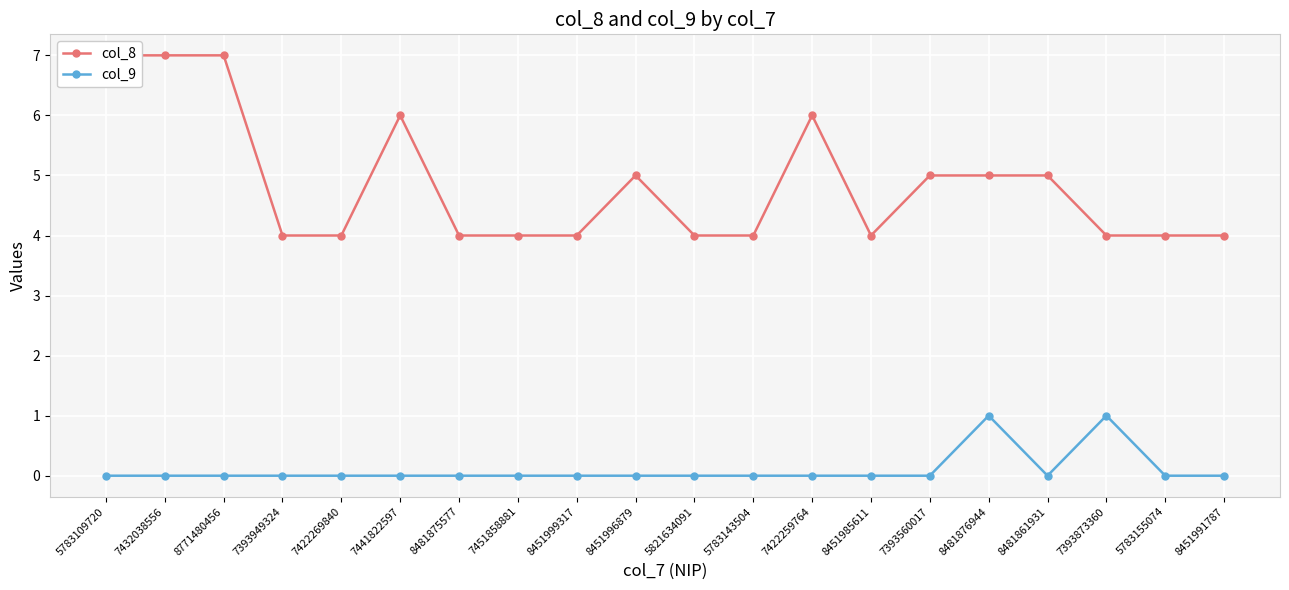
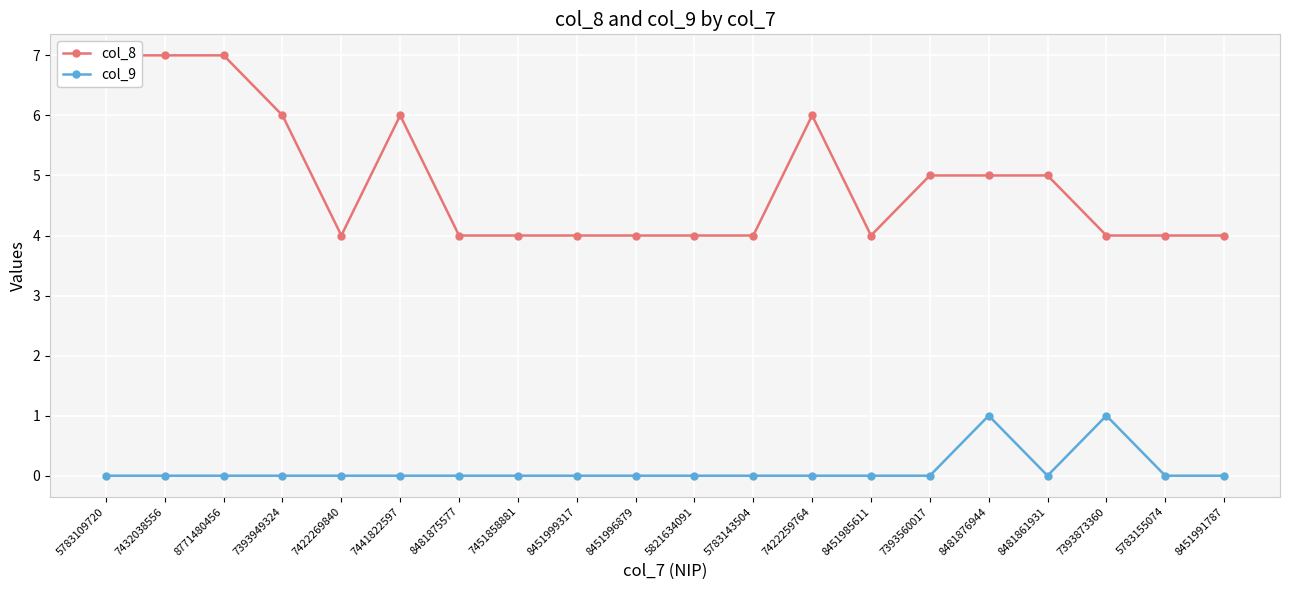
  {
    "col_8": {
      "7432038556": 7,
      "8771480456": 7,
-     "7393949324": 4,
+     "7393949324": 6,
      "7422269840": 4,
      "7441822597": 6,
      "8481875577": 4,
      "7451858881": 4,
      "8451999317": 4,
-     "8451996879": 5,
+     "8451996879": 4,
      "5821634091": 4,
      "5783143504": 4,
      "7422259764": 6,
      "8451985611": 4,
      "7393560017": 5,
      "8481876944": 5,
      "8481861931": 5,
      "7393873360": 4,
      "5783155074": 4,
      "8451991787": 4
    },
    "col_9": {
      "5783109720": 0,
      "7432038556": 0,
      "8771480456": 0,
      "7393949324": 0,
      "7422269840": 0,
      "7441822597": 0,
      "8481875577": 0,
      "7451858881": 0,
      "8451999317": 0,
      "8451996879": 0,
      "5821634091": 0,
      "5783143504": 0,
      "7422259764": 0,
      "8451985611": 0,
      "7393560017": 0,
      "8481876944": 1,
      "8481861931": 0,
      "7393873360": 1,
      "5783155074": 0,
      "8451991787": 0
    }
  }
